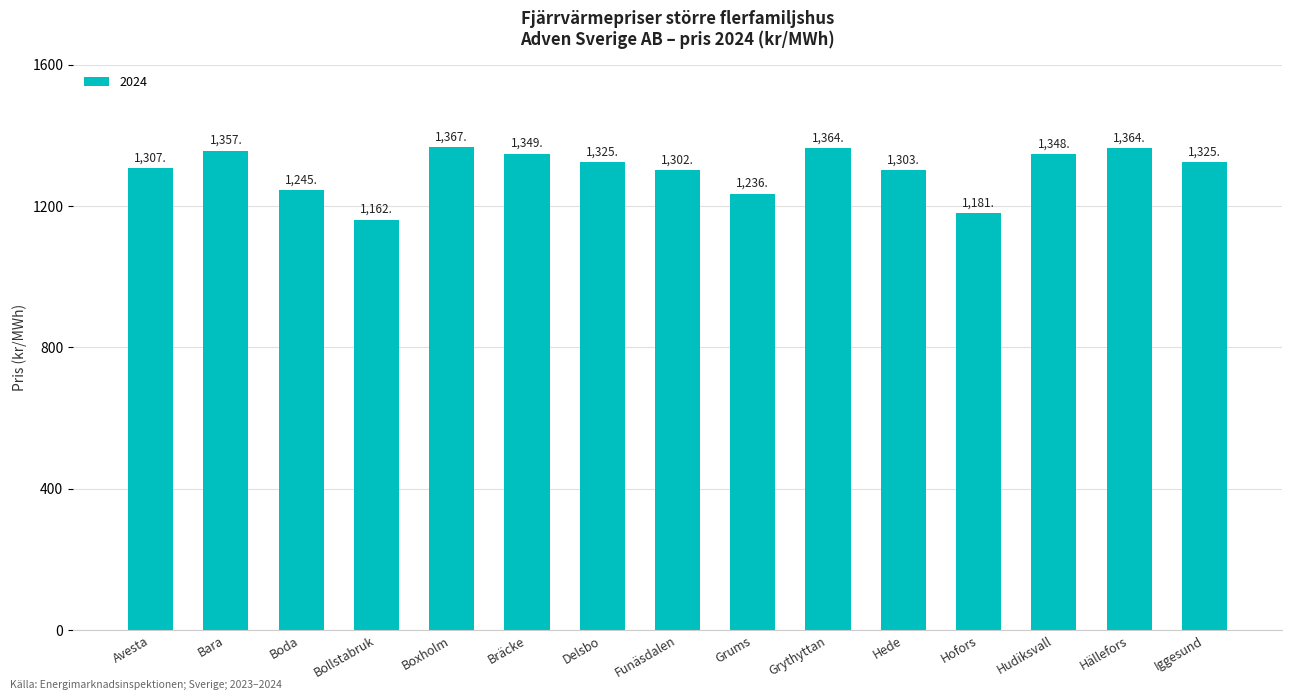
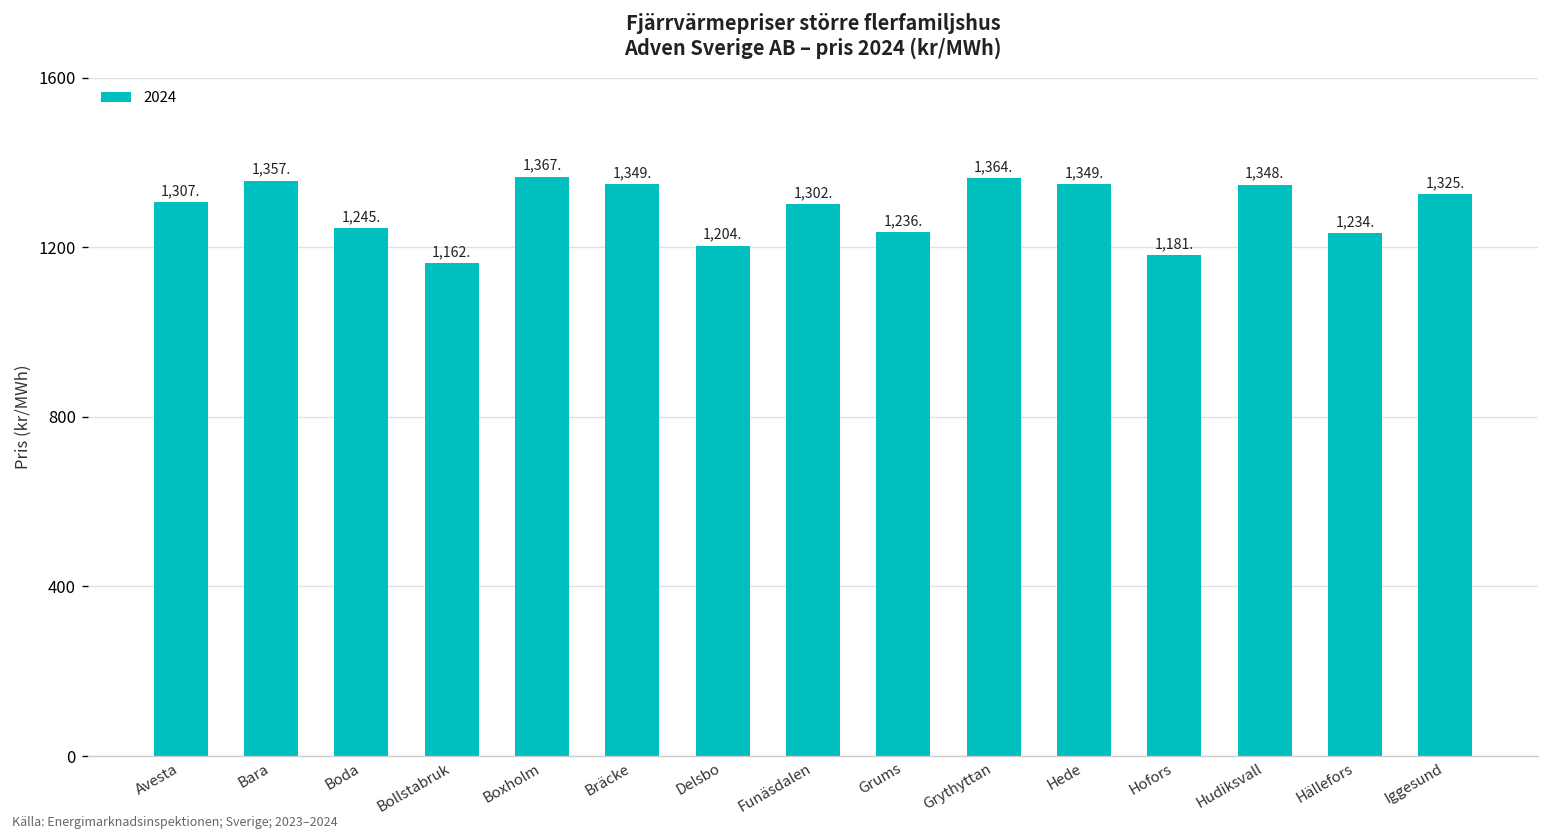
  {
    "Avesta": "1,307.",
    "Bara": "1,357.",
    "Boda": "1,245.",
    "Bollstabruk": "1,162.",
    "Boxholm": "1,367.",
    "Bräcke": "1,349.",
-   "Delsbo": "1,325.",
+   "Delsbo": "1,204.",
    "Funäsdalen": "1,302.",
    "Grums": "1,236.",
    "Grythyttan": "1,364.",
-   "Hede": "1,303.",
+   "Hede": "1,349.",
    "Hofors": "1,181.",
    "Hudiksvall": "1,348.",
-   "Hällefors": "1,364.",
+   "Hällefors": "1,234.",
    "Iggesund": "1,325."
  }
